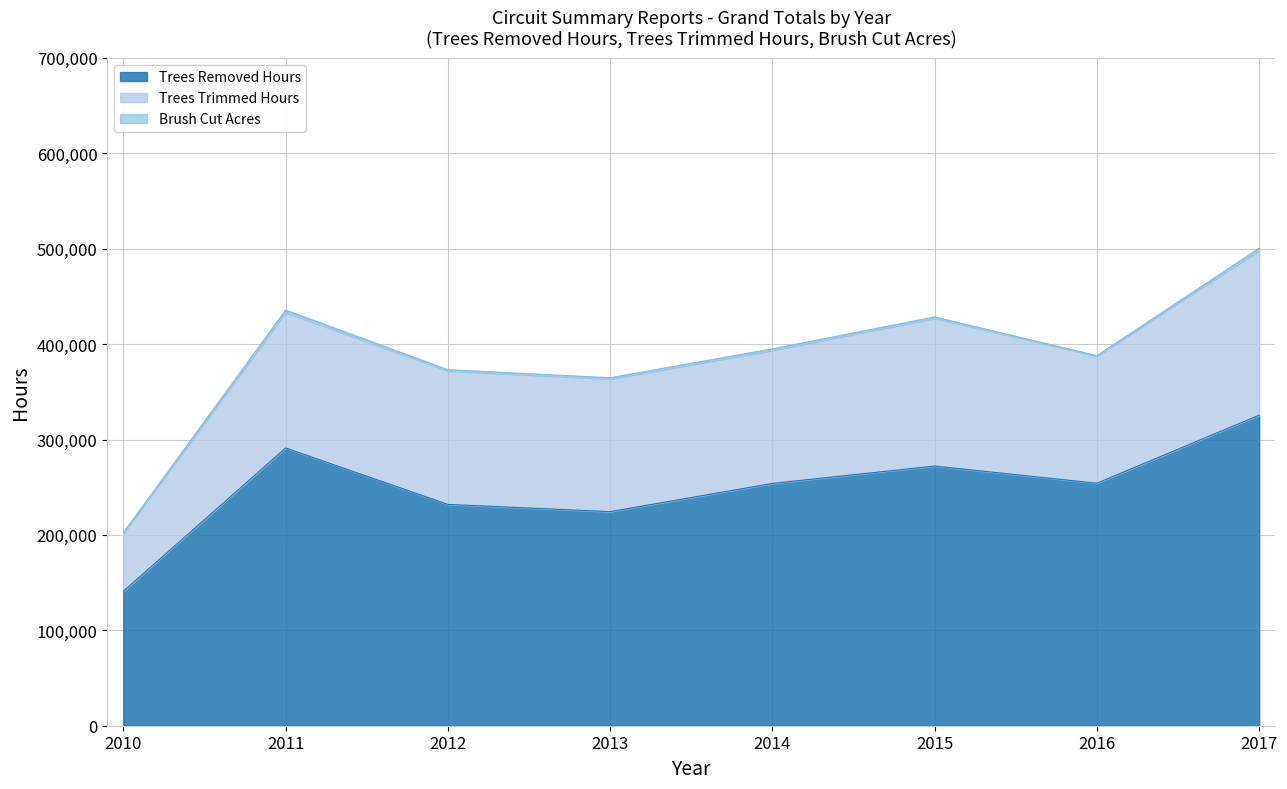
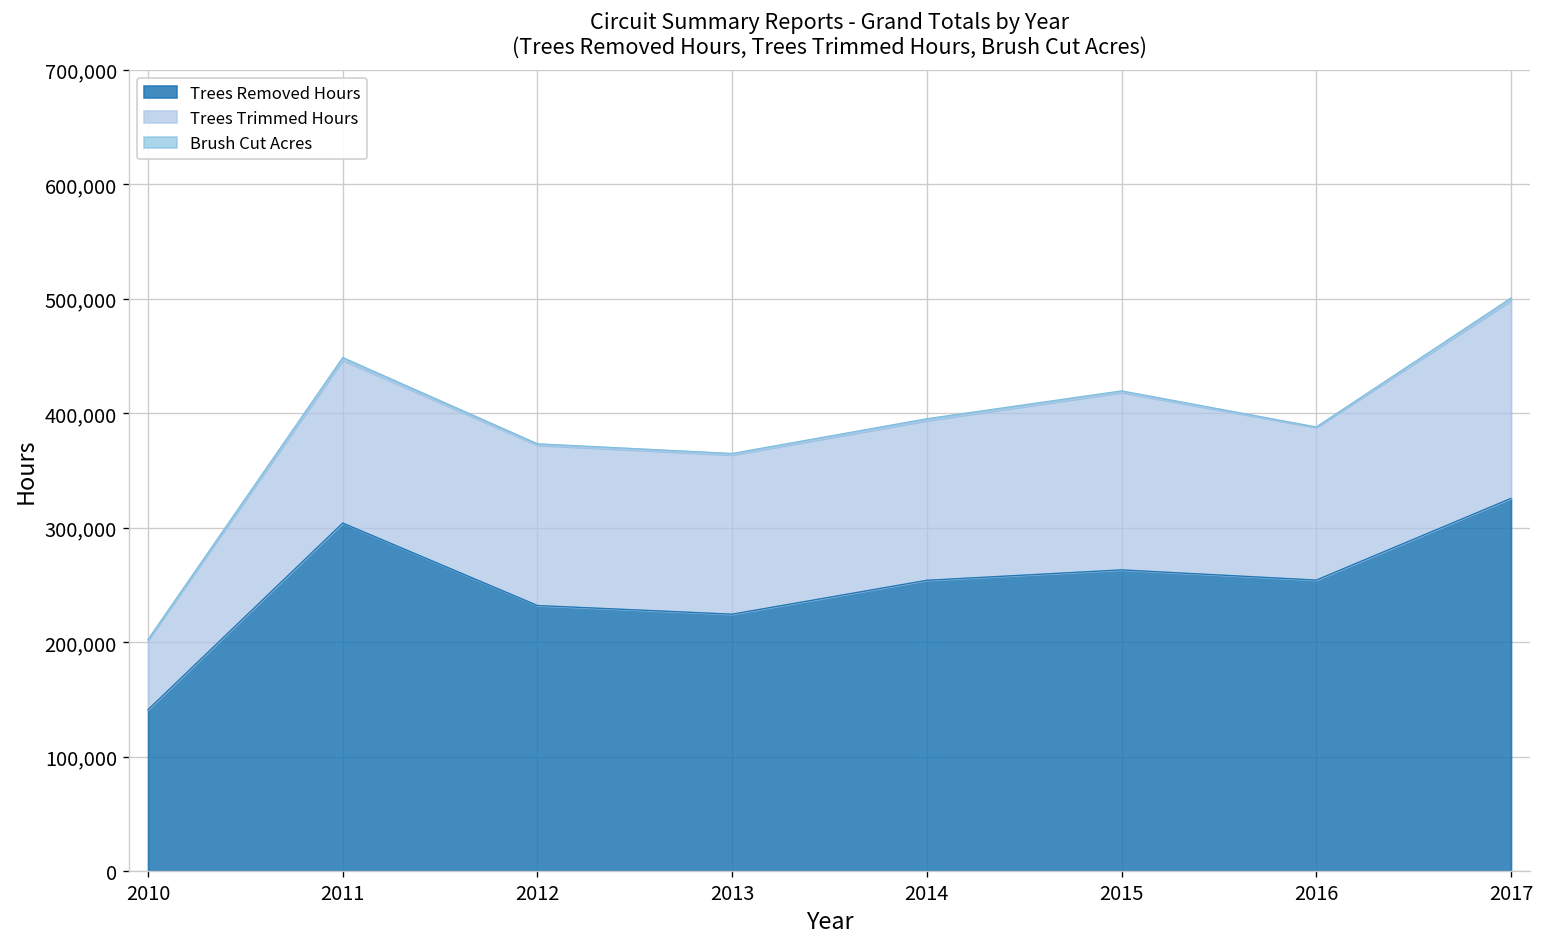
  {
    "Trees Removed Hours": {
      "2010": "140,000",
-     "2011": "290,000",
+     "2011": "300,000",
      "2012": "230,000",
      "2013": "220,000",
      "2014": "250,000",
-     "2015": "270,000",
+     "2015": "260,000",
      "2016": "250,000",
      "2017": "330,000"
    }
  }
